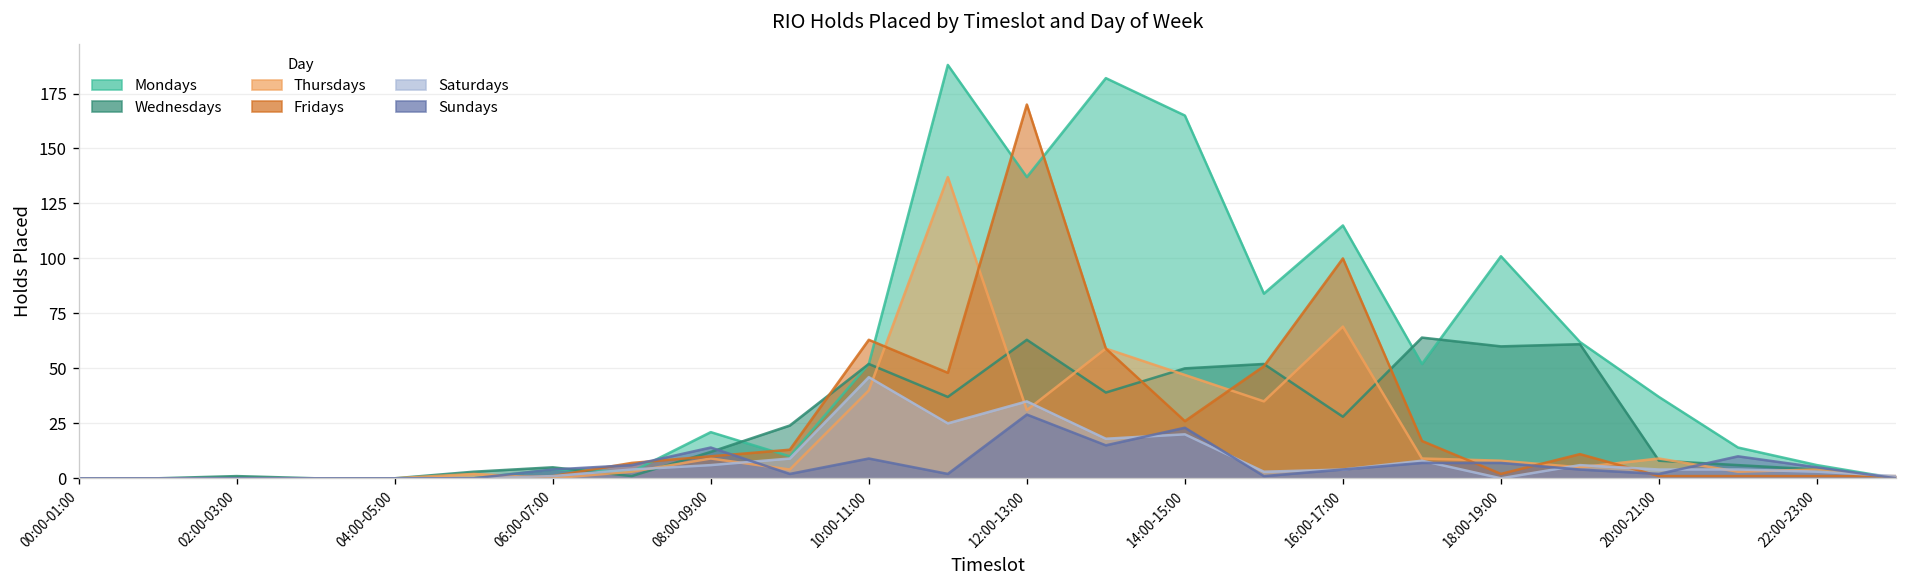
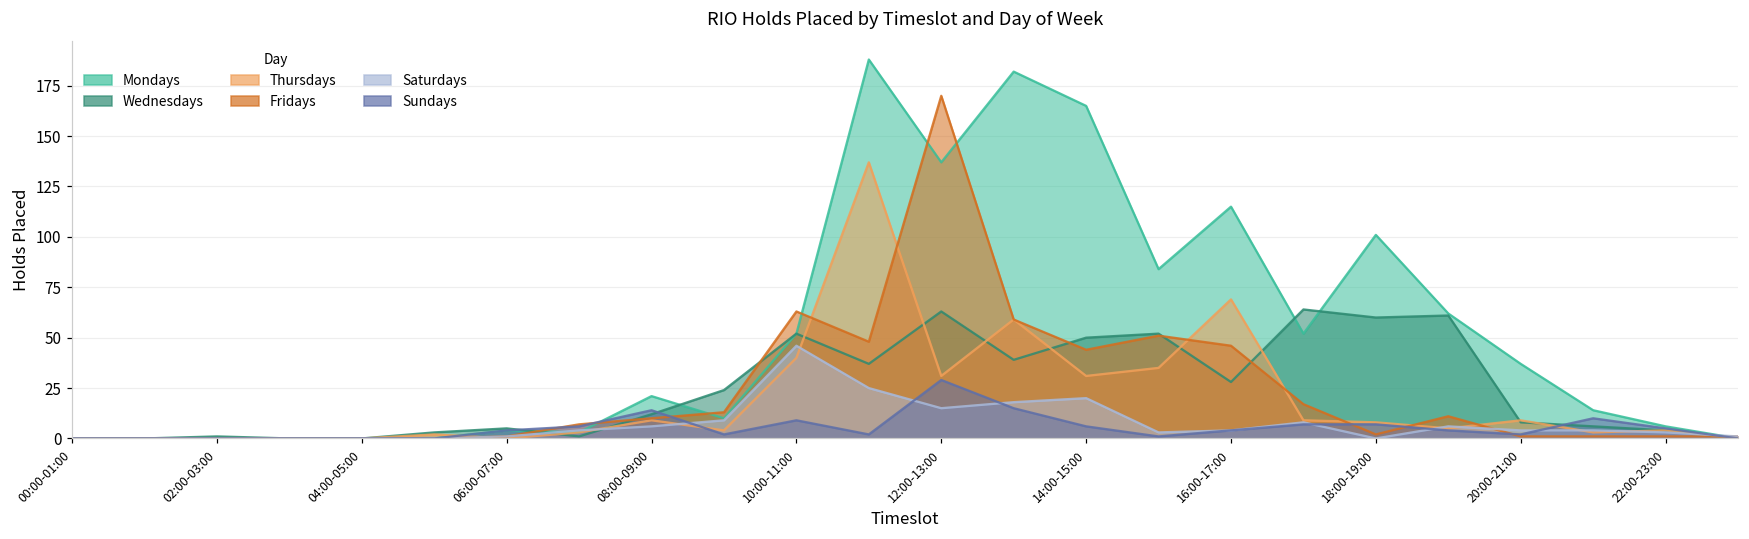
  {
    "Thursdays": {
      "10:00-11:00": 40,
      "12:00-13:00": 31,
-     "14:00-15:00": 47,
+     "14:00-15:00": 31,
      "16:00-17:00": 69
    },
    "Fridays": {
      "10:00-11:00": 63,
      "12:00-13:00": 170,
-     "14:00-15:00": 26,
-     "16:00-17:00": 100,
+     "14:00-15:00": 44,
+     "16:00-17:00": 46,
      "18:00-19:00": 2,
      "22:00-23:00": 1
    },
    "Saturdays": {
      "08:00-09:00": 6,
      "10:00-11:00": 46,
-     "12:00-13:00": 35,
+     "12:00-13:00": 15,
      "14:00-15:00": 20,
      "18:00-19:00": 0,
      "20:00-21:00": 4
    },
    "Sundays": {
      "08:00-09:00": 14,
      "10:00-11:00": 9,
      "12:00-13:00": 29,
-     "14:00-15:00": 23
+     "14:00-15:00": 6
    }
  }
